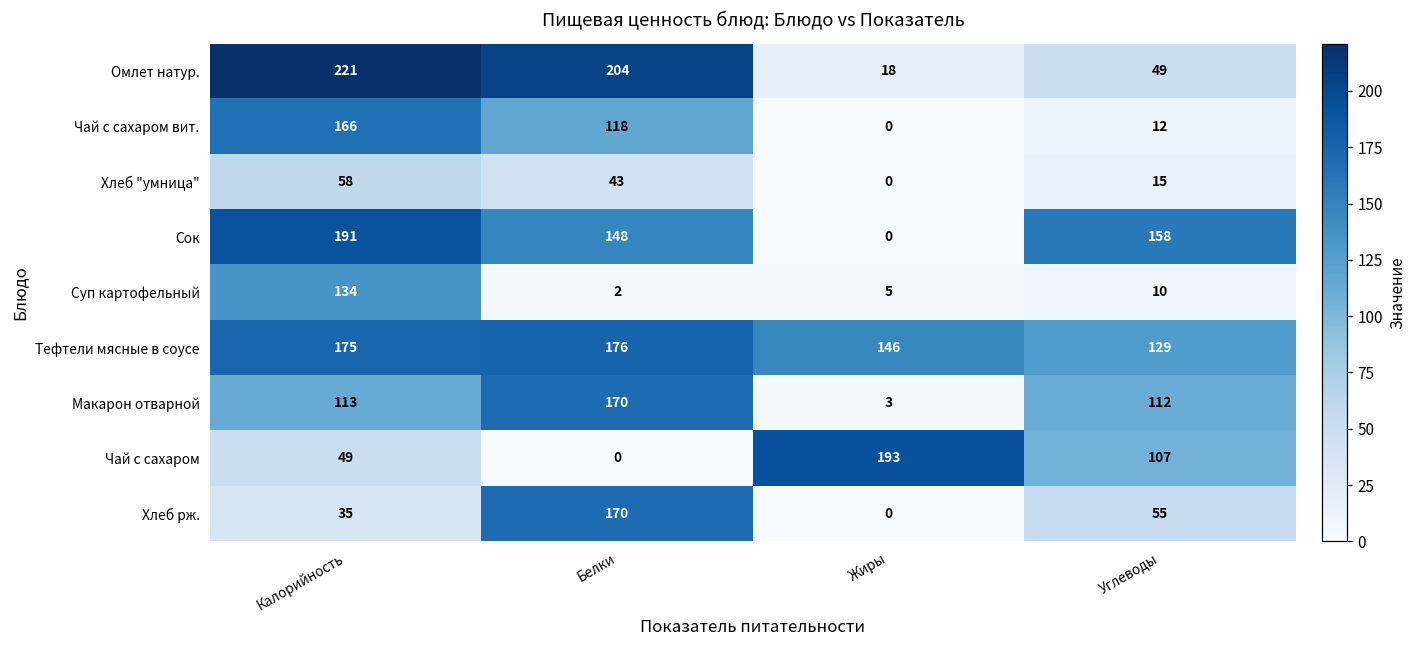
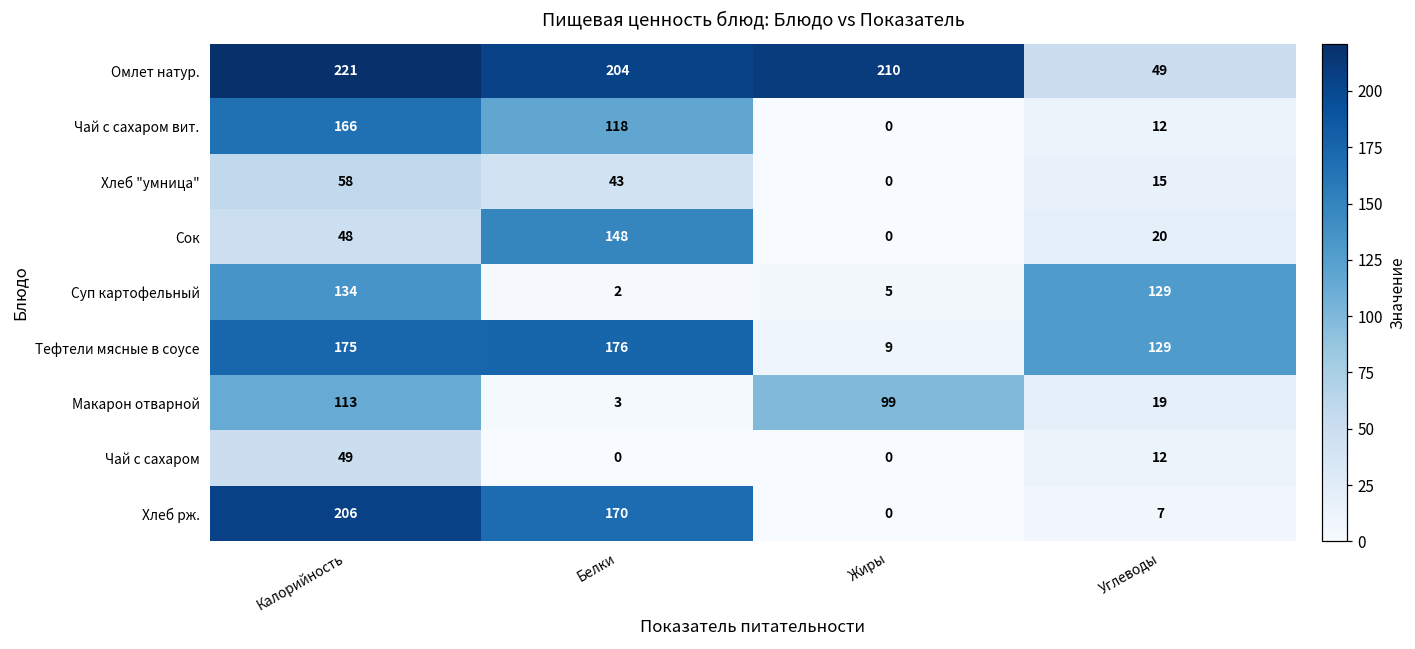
  {
    "Омлет натур.": {
      "Калорийность": 221,
      "Белки": 204,
-     "Жиры": 18,
+     "Жиры": 210,
      "Углеводы": 49
    },
    "Чай с сахаром вит.": {
      "Калорийность": 166,
      "Белки": 118,
      "Жиры": 0,
      "Углеводы": 12
    },
    "Хлеб \"умница\"": {
      "Калорийность": 58,
      "Белки": 43,
      "Жиры": 0,
      "Углеводы": 15
    },
    "Сок": {
-     "Калорийность": 191,
+     "Калорийность": 48,
      "Белки": 148,
      "Жиры": 0,
-     "Углеводы": 158
+     "Углеводы": 20
    },
    "Суп картофельный": {
      "Калорийность": 134,
      "Белки": 2,
      "Жиры": 5,
-     "Углеводы": 10
+     "Углеводы": 129
    },
    "Тефтели мясные в соусе": {
      "Калорийность": 175,
      "Белки": 176,
-     "Жиры": 146,
+     "Жиры": 9,
      "Углеводы": 129
    },
    "Макарон отварной": {
      "Калорийность": 113,
-     "Белки": 170,
-     "Жиры": 3,
-     "Углеводы": 112
+     "Белки": 3,
+     "Жиры": 99,
+     "Углеводы": 19
    },
    "Чай с сахаром": {
      "Калорийность": 49,
      "Белки": 0,
-     "Жиры": 193,
-     "Углеводы": 107
+     "Жиры": 0,
+     "Углеводы": 12
    },
    "Хлеб рж.": {
-     "Калорийность": 35,
+     "Калорийность": 206,
      "Белки": 170,
      "Жиры": 0,
-     "Углеводы": 55
+     "Углеводы": 7
    }
  }
